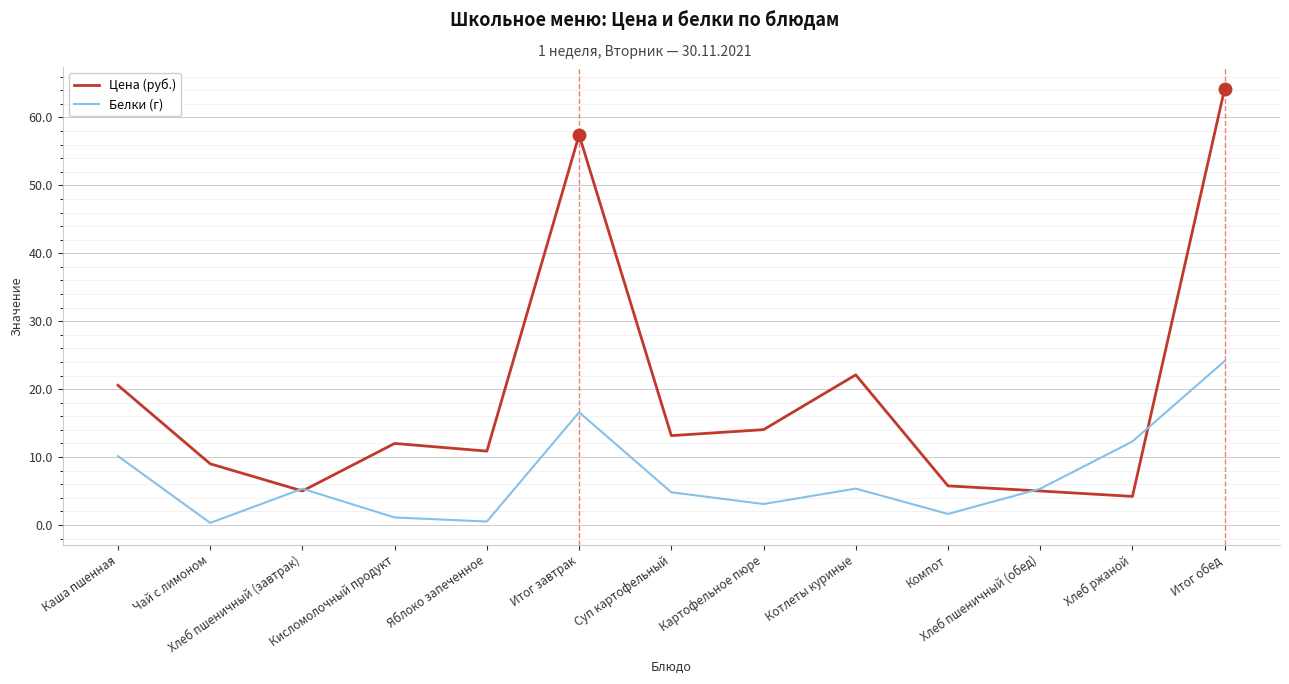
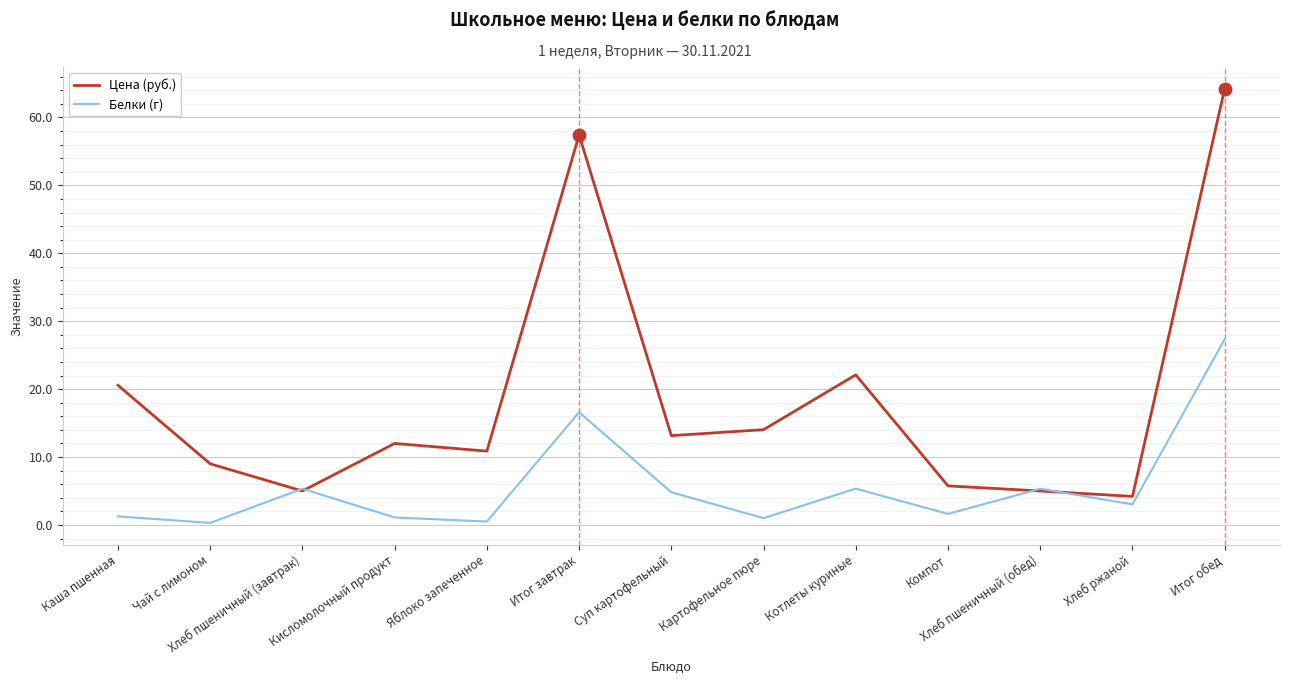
  {
    "Белки (г)": {
-     "Каша пшенная": 10,
+     "Каша пшенная": 1,
      "Чай с лимоном": 0,
      "Кисломолочный продукт": 1,
      "Яблоко запеченное": 1,
      "Итог завтрак": 17,
      "Суп картофельный": 5,
-     "Картофельное пюре": 3,
+     "Картофельное пюре": 1,
      "Котлеты куриные": 5,
      "Компот": 2,
-     "Хлеб ржаной": 12,
-     "Итог обед": 24
+     "Хлеб ржаной": 3,
+     "Итог обед": 27
    }
  }
